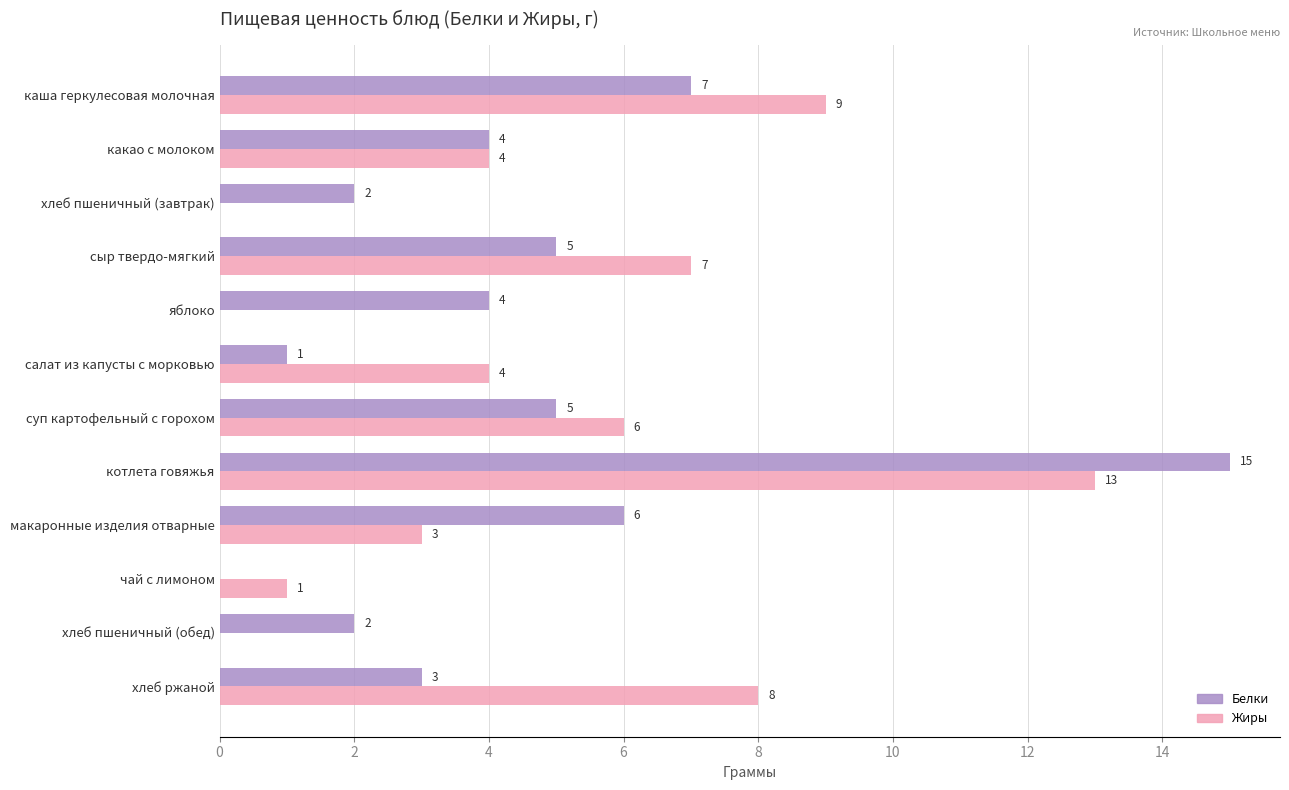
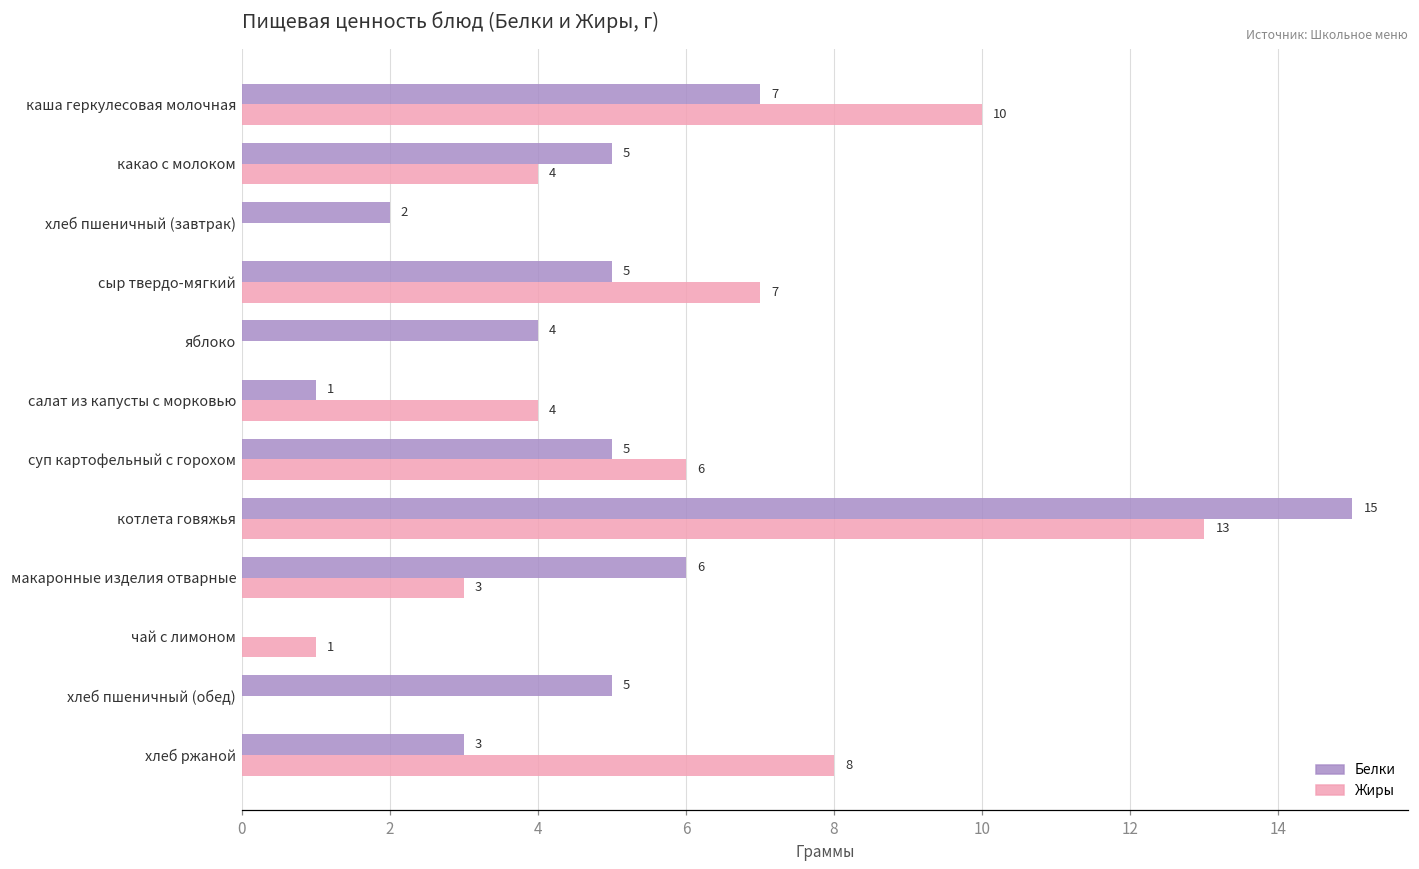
  {
    "Белки": {
      "каша геркулесовая молочная": 7,
-     "какао с молоком": 4,
+     "какао с молоком": 5,
      "хлеб пшеничный (завтрак)": 2,
      "сыр твердо-мягкий": 5,
      "яблоко": 4,
      "салат из капусты с морковью": 1,
      "суп картофельный с горохом": 5,
      "котлета говяжья": 15,
      "макаронные изделия отварные": 6,
-     "хлеб пшеничный (обед)": 2,
+     "хлеб пшеничный (обед)": 5,
      "хлеб ржаной": 3
    },
    "Жиры": {
-     "каша геркулесовая молочная": 9,
+     "каша геркулесовая молочная": 10,
      "какао с молоком": 4,
      "сыр твердо-мягкий": 7,
      "салат из капусты с морковью": 4,
      "суп картофельный с горохом": 6,
      "котлета говяжья": 13,
      "макаронные изделия отварные": 3,
      "чай с лимоном": 1,
      "хлеб ржаной": 8
    }
  }
